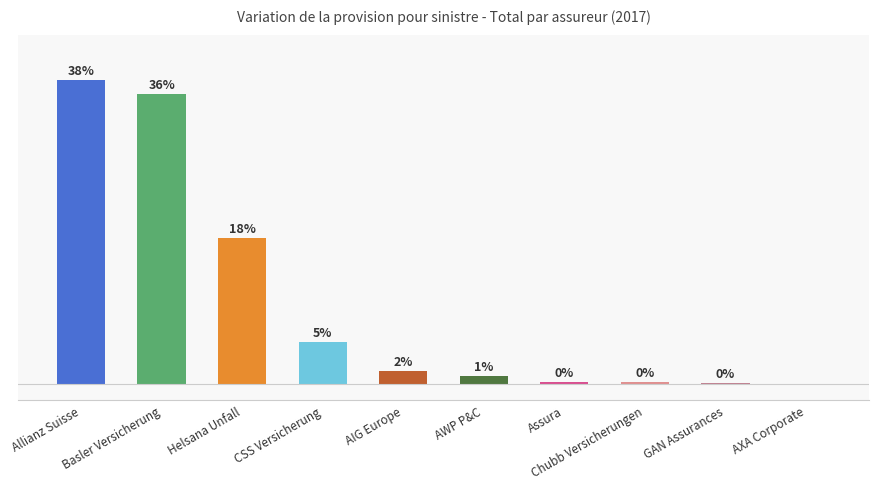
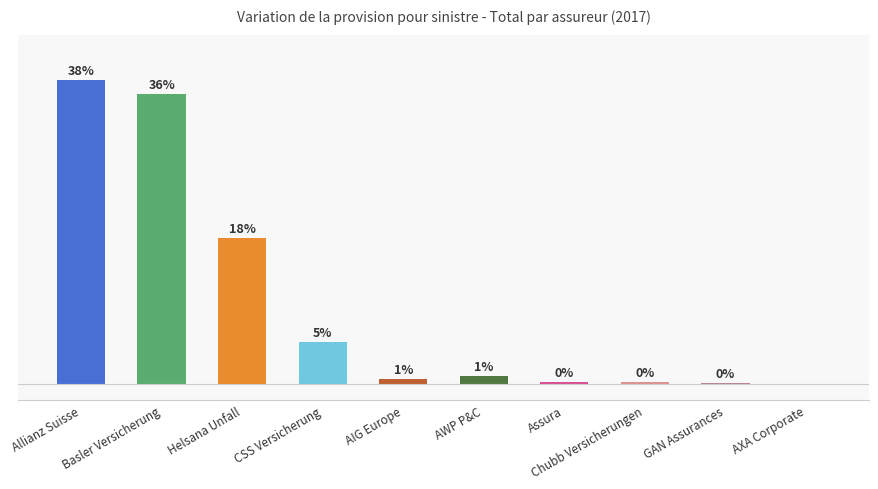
  {
    "CSS Versicherung": "5%",
-   "AIG Europe": "2%",
+   "AIG Europe": "1%",
    "AWP P&C": "1%"
  }
